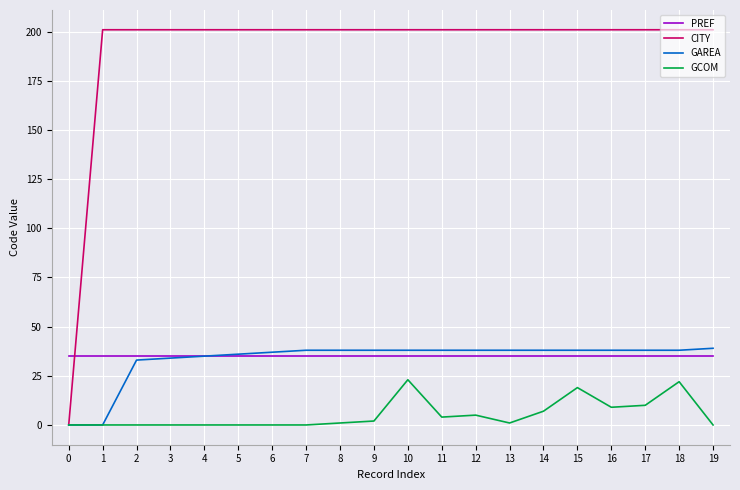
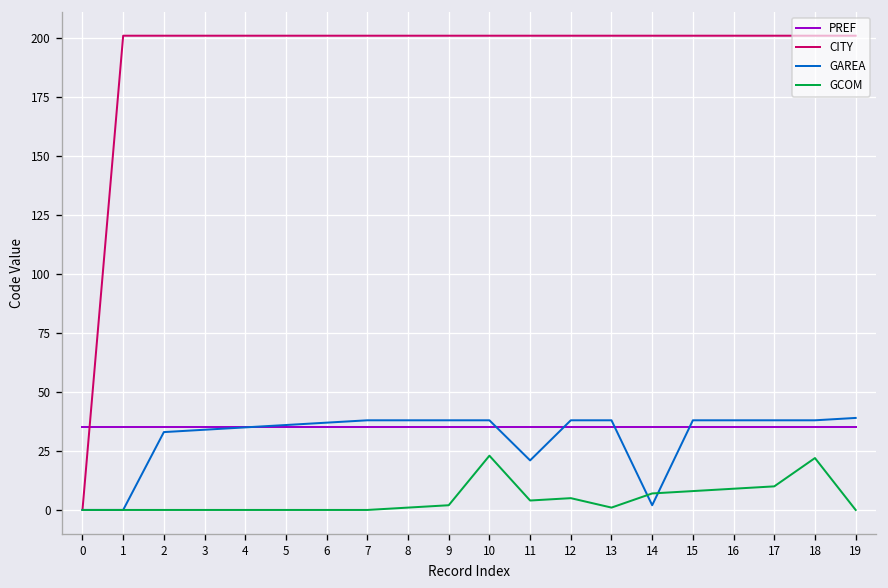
  {
    "PREF": {
      "0": 35,
      "1": 35,
      "2": 35,
      "6": 35,
      "7": 35,
      "8": 35,
      "9": 35,
      "10": 35,
      "11": 35,
      "12": 35,
      "13": 35,
      "14": 35,
      "15": 35,
      "16": 35,
      "17": 35,
      "18": 35,
      "19": 35
    },
    "CITY": {
      "1": 201,
      "2": 201,
      "3": 201,
      "4": 201,
      "5": 201,
      "6": 201,
      "7": 201,
      "8": 201,
      "9": 201,
      "10": 201,
      "11": 201,
      "12": 201,
      "13": 201,
      "14": 201,
      "15": 201,
      "16": 201,
      "17": 201
    },
    "GAREA": {
      "2": 33,
      "6": 37,
      "7": 38,
      "8": 38,
      "9": 38,
      "10": 38,
-     "11": 38,
+     "11": 21,
      "12": 38,
      "13": 38,
-     "14": 38,
+     "14": 2,
      "15": 38,
      "16": 38,
      "17": 38,
      "18": 38,
      "19": 39
    },
    "GCOM": {
      "2": 0,
      "3": 0,
      "4": 0,
      "5": 0,
      "6": 0,
      "7": 0,
      "8": 1,
      "9": 2,
      "10": 23,
      "11": 4,
      "12": 5,
      "13": 1,
      "14": 7,
-     "15": 19,
+     "15": 8,
      "16": 9,
      "17": 10,
      "18": 22,
      "19": 0
    }
  }
